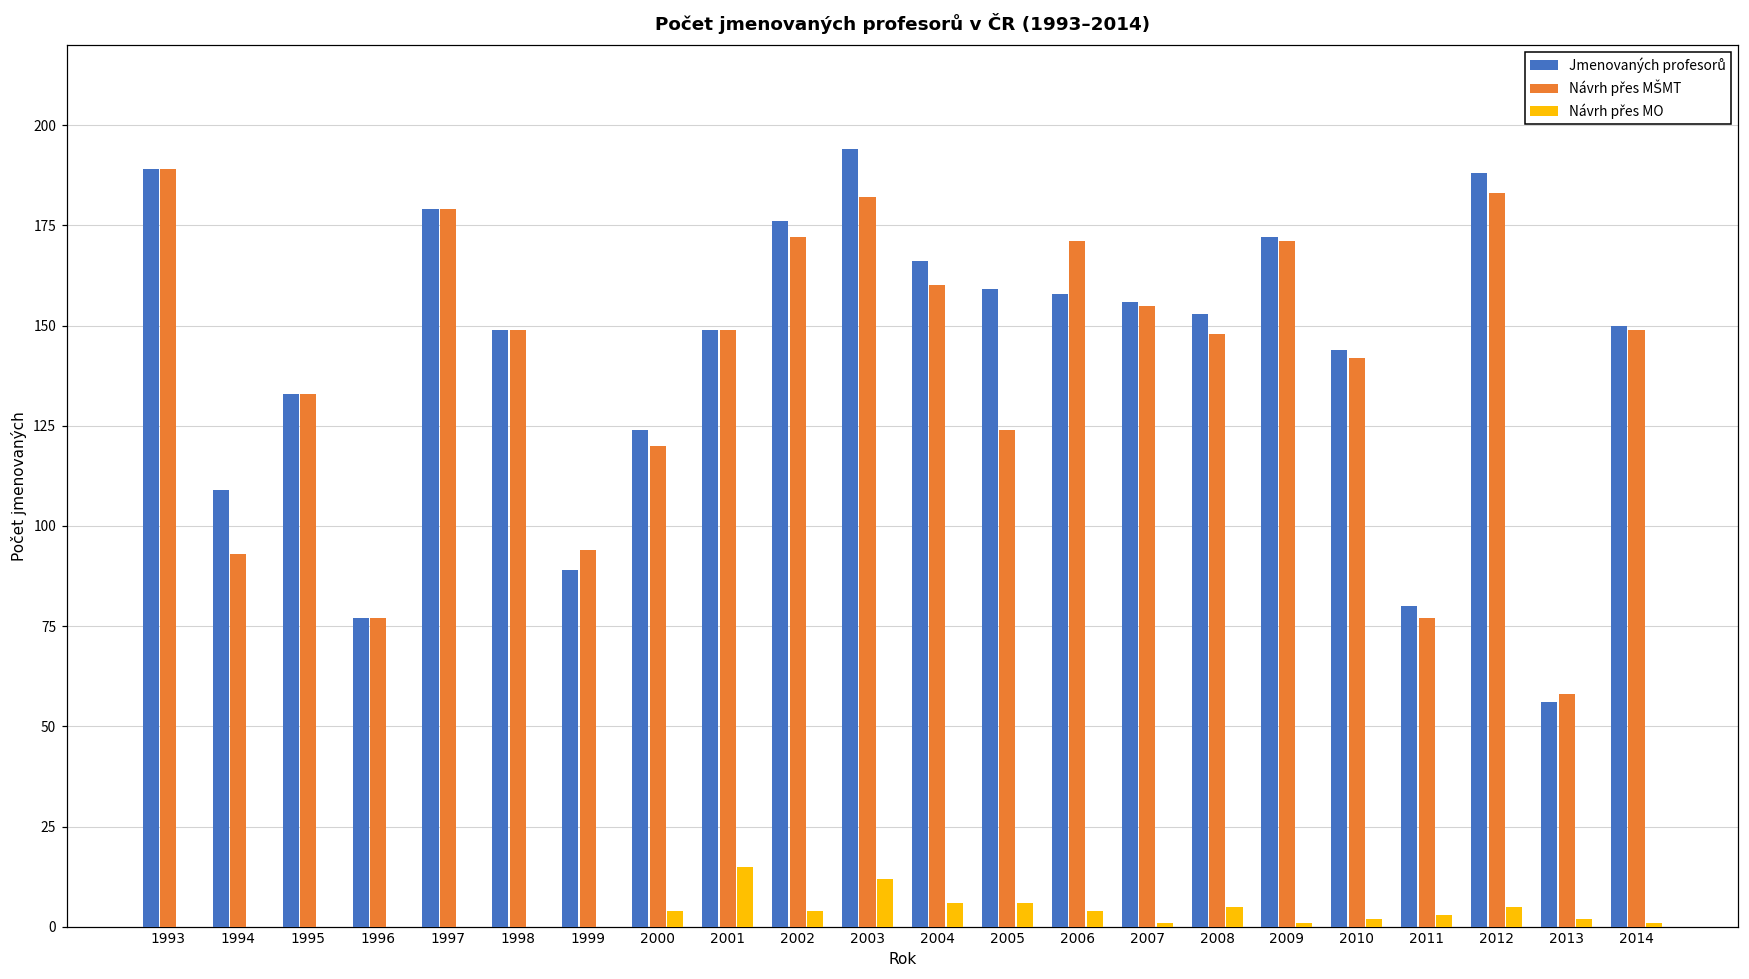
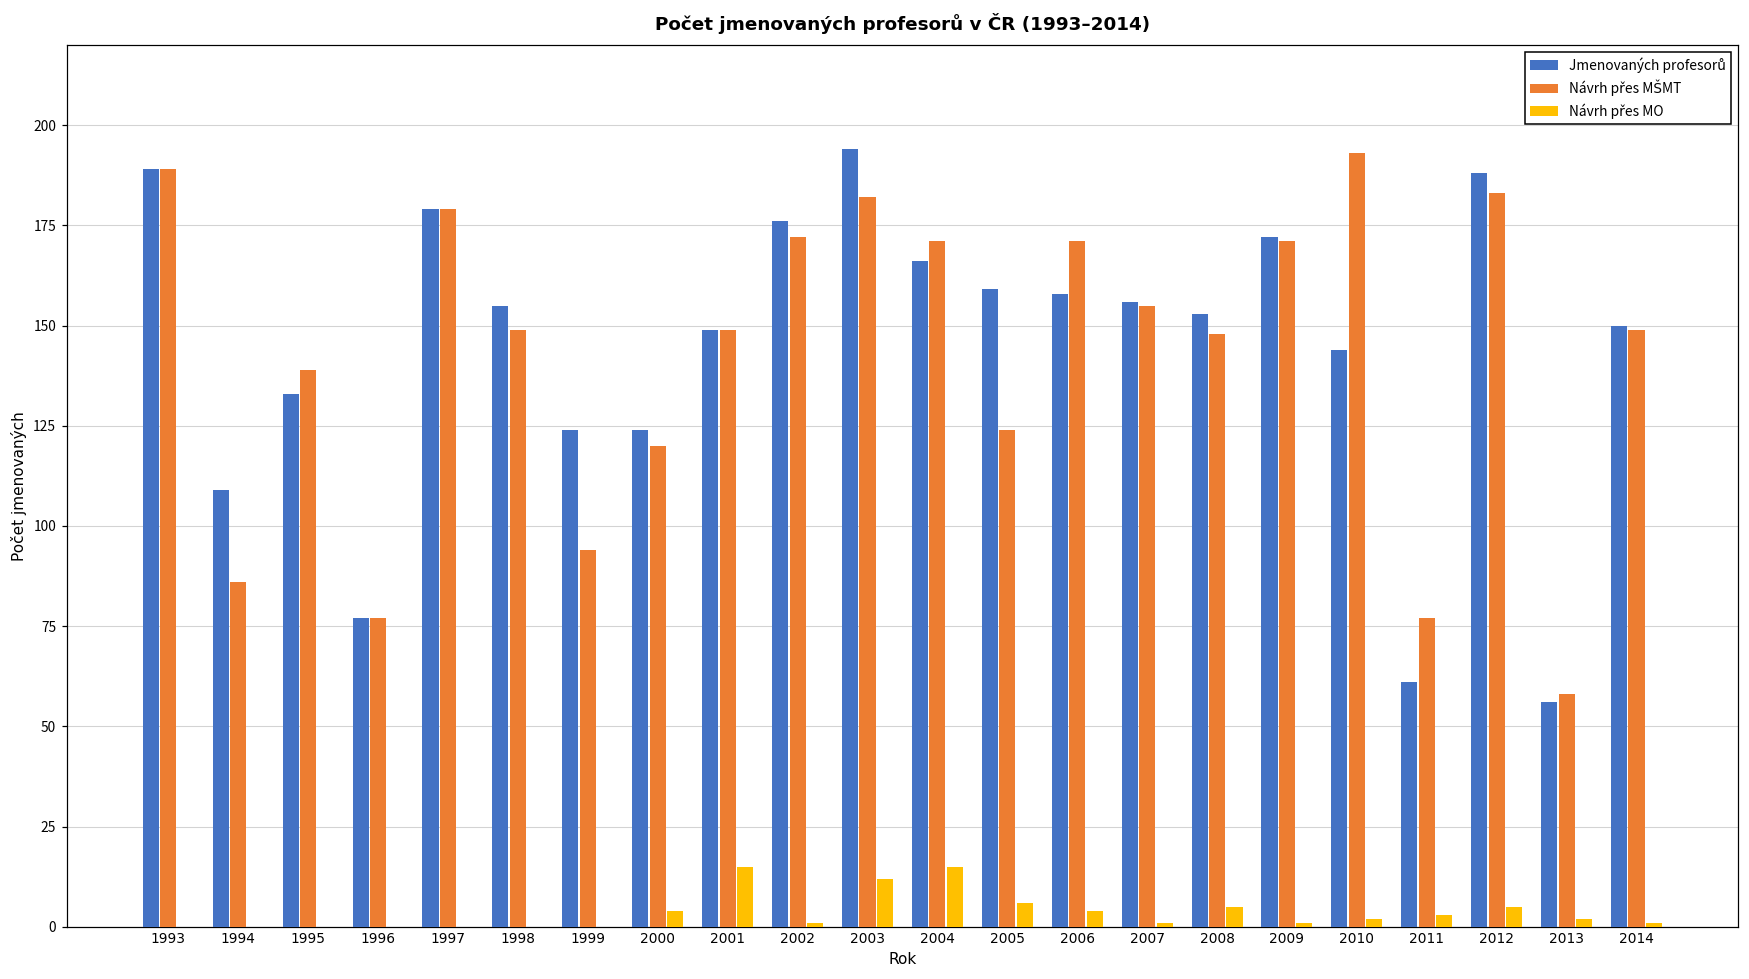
  {
    "Jmenovaných profesorů": {
      "1993": 189,
      "1994": 109,
      "1995": 133,
      "1996": 77,
      "1997": 179,
-     "1998": 149,
-     "1999": 89,
+     "1998": 155,
+     "1999": 124,
      "2000": 124,
      "2001": 149,
      "2002": 176,
      "2003": 194,
      "2004": 166,
      "2005": 159,
      "2006": 158,
      "2007": 156,
      "2008": 153,
      "2009": 172,
      "2010": 144,
-     "2011": 80,
+     "2011": 61,
      "2012": 188,
      "2013": 56,
      "2014": 150
    },
    "Návrh přes MŠMT": {
      "1993": 189,
-     "1994": 93,
-     "1995": 133,
+     "1994": 86,
+     "1995": 139,
      "1996": 77,
      "1997": 179,
      "1998": 149,
      "1999": 94,
      "2000": 120,
      "2001": 149,
      "2002": 172,
      "2003": 182,
-     "2004": 160,
+     "2004": 171,
      "2005": 124,
      "2006": 171,
      "2007": 155,
      "2008": 148,
      "2009": 171,
-     "2010": 142,
+     "2010": 193,
      "2011": 77,
      "2012": 183,
      "2013": 58,
      "2014": 149
    },
    "Návrh přes MO": {
      "1993": 0,
      "1994": 0,
      "1995": 0,
      "1996": 0,
      "1997": 0,
      "1998": 0,
      "1999": 0,
      "2000": 4,
      "2001": 15,
-     "2002": 4,
+     "2002": 1,
      "2003": 12,
-     "2004": 6,
+     "2004": 15,
      "2005": 6,
      "2006": 4,
      "2007": 1,
      "2008": 5,
      "2009": 1,
      "2010": 2,
      "2011": 3,
      "2012": 5,
      "2013": 2,
      "2014": 1
    }
  }
